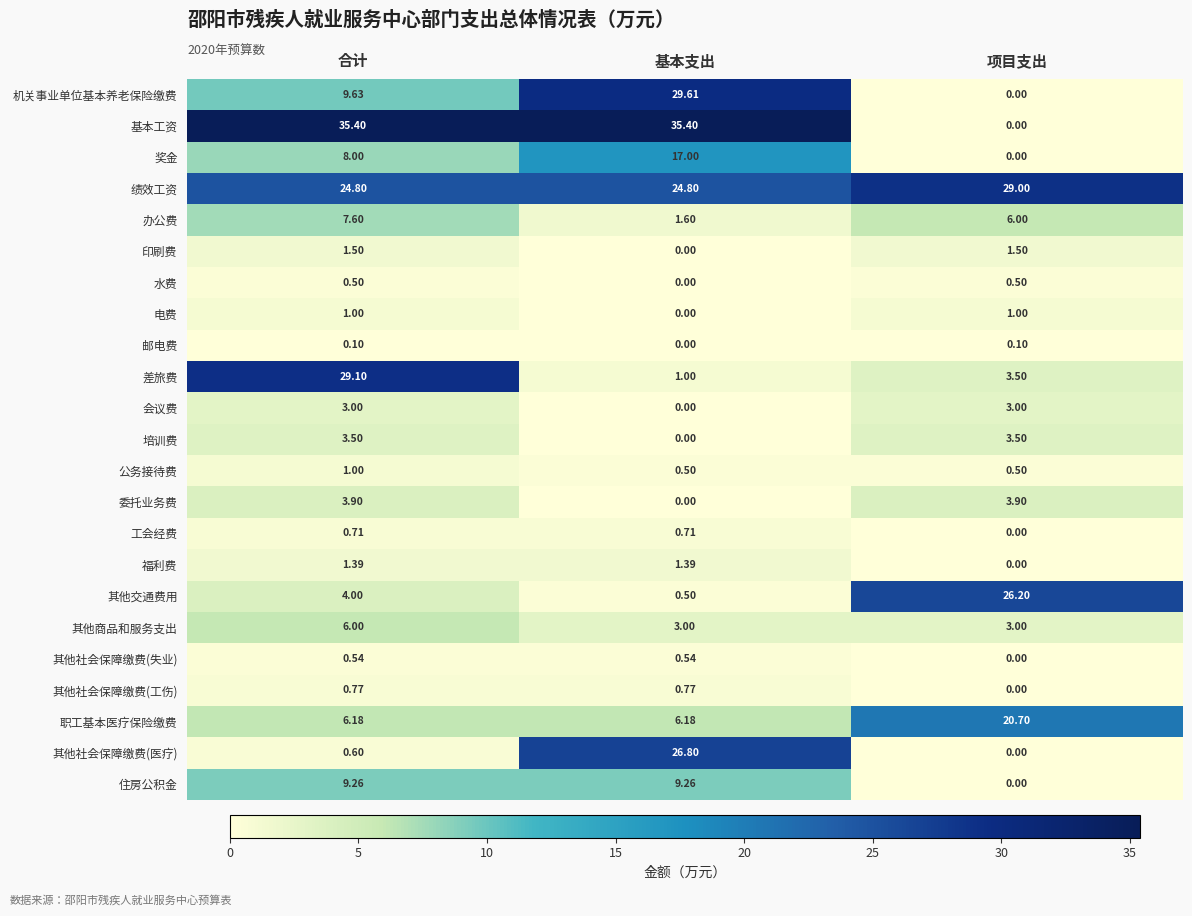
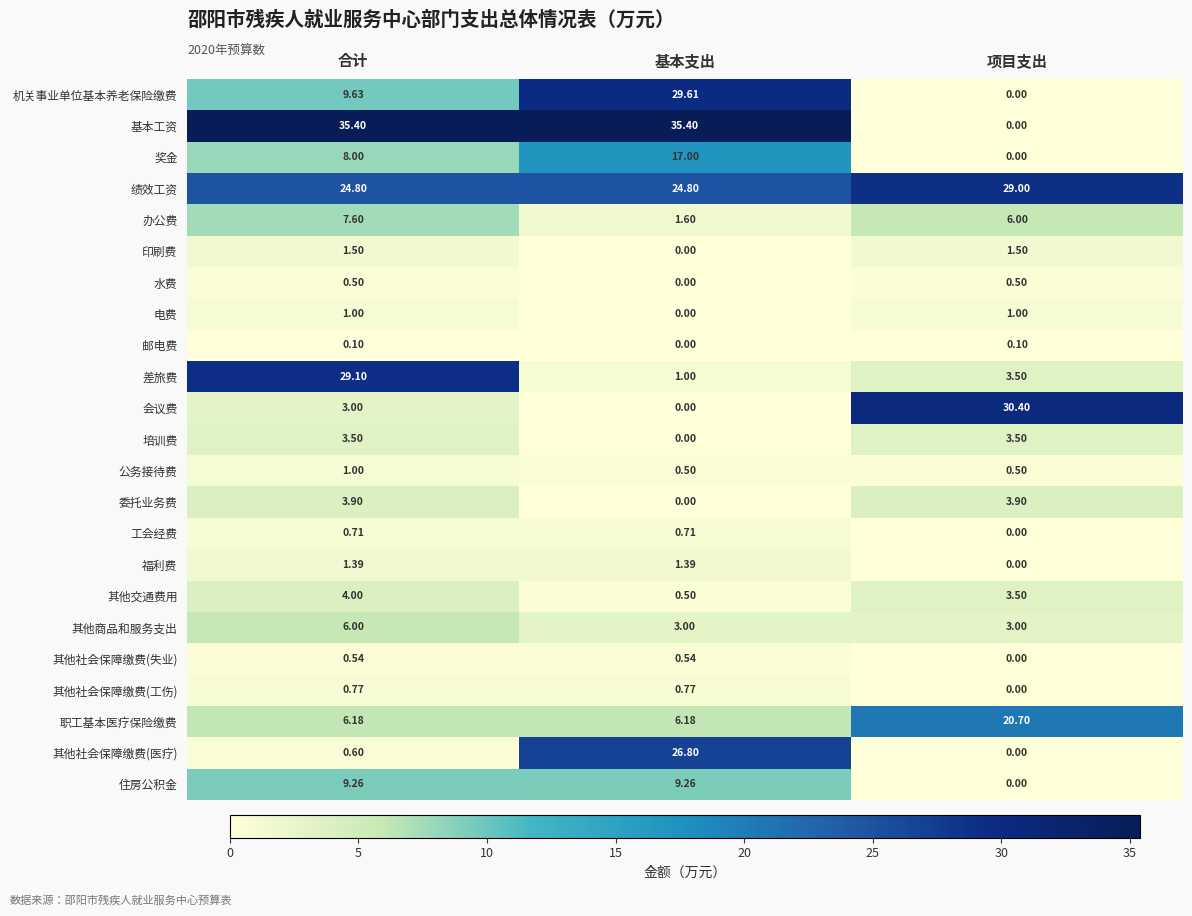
  {
    "机关事业单位基本养老保险缴费": {
      "合计": 9.63,
      "基本支出": 29.61,
      "项目支出": 0.00
    },
    "基本工资": {
      "合计": 35.40,
      "基本支出": 35.40,
      "项目支出": 0.00
    },
    "奖金": {
      "合计": 8.00,
      "基本支出": 17.00,
      "项目支出": 0.00
    },
    "绩效工资": {
      "合计": 24.80,
      "基本支出": 24.80,
      "项目支出": 29.00
    },
    "办公费": {
      "合计": 7.60,
      "基本支出": 1.60,
      "项目支出": 6.00
    },
    "印刷费": {
      "合计": 1.50,
      "基本支出": 0.00,
      "项目支出": 1.50
    },
    "水费": {
      "合计": 0.50,
      "基本支出": 0.00,
      "项目支出": 0.50
    },
    "电费": {
      "合计": 1.00,
      "基本支出": 0.00,
      "项目支出": 1.00
    },
    "邮电费": {
      "合计": 0.10,
      "基本支出": 0.00,
      "项目支出": 0.10
    },
    "差旅费": {
      "合计": 29.10,
      "基本支出": 1.00,
      "项目支出": 3.50
    },
    "会议费": {
      "合计": 3.00,
      "基本支出": 0.00,
-     "项目支出": 3.00
+     "项目支出": 30.40
    },
    "培训费": {
      "合计": 3.50,
      "基本支出": 0.00,
      "项目支出": 3.50
    },
    "公务接待费": {
      "合计": 1.00,
      "基本支出": 0.50,
      "项目支出": 0.50
    },
    "委托业务费": {
      "合计": 3.90,
      "基本支出": 0.00,
      "项目支出": 3.90
    },
    "工会经费": {
      "合计": 0.71,
      "基本支出": 0.71,
      "项目支出": 0.00
    },
    "福利费": {
      "合计": 1.39,
      "基本支出": 1.39,
      "项目支出": 0.00
    },
    "其他交通费用": {
      "合计": 4.00,
      "基本支出": 0.50,
-     "项目支出": 26.20
+     "项目支出": 3.50
    },
    "其他商品和服务支出": {
      "合计": 6.00,
      "基本支出": 3.00,
      "项目支出": 3.00
    },
    "其他社会保障缴费(失业)": {
      "合计": 0.54,
      "基本支出": 0.54,
      "项目支出": 0.00
    },
    "其他社会保障缴费(工伤)": {
      "合计": 0.77,
      "基本支出": 0.77,
      "项目支出": 0.00
    },
    "职工基本医疗保险缴费": {
      "合计": 6.18,
      "基本支出": 6.18,
      "项目支出": 20.70
    },
    "其他社会保障缴费(医疗)": {
      "合计": 0.60,
      "基本支出": 26.80,
      "项目支出": 0.00
    },
    "住房公积金": {
      "合计": 9.26,
      "基本支出": 9.26,
      "项目支出": 0.00
    }
  }
